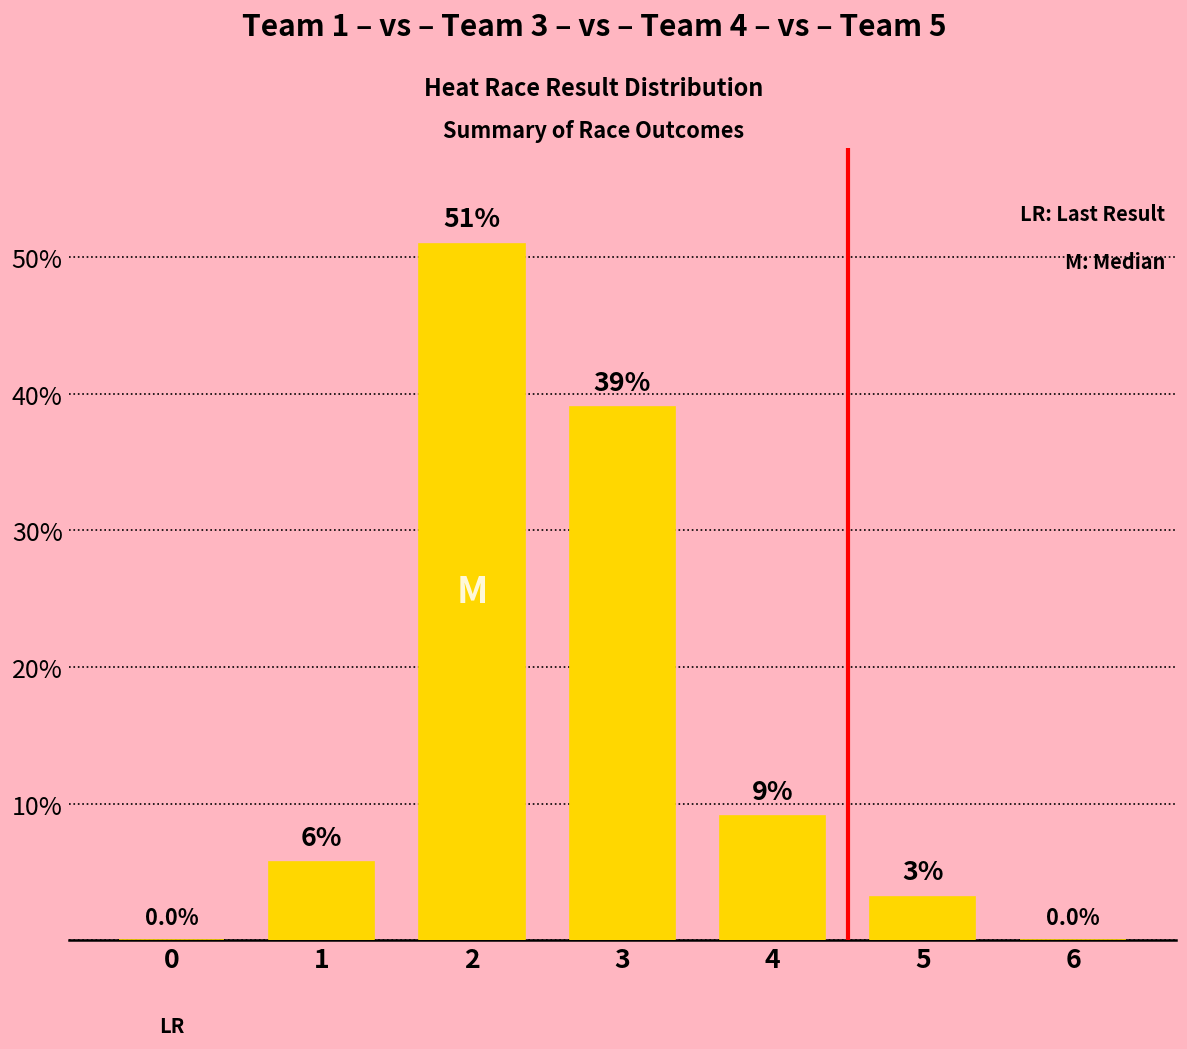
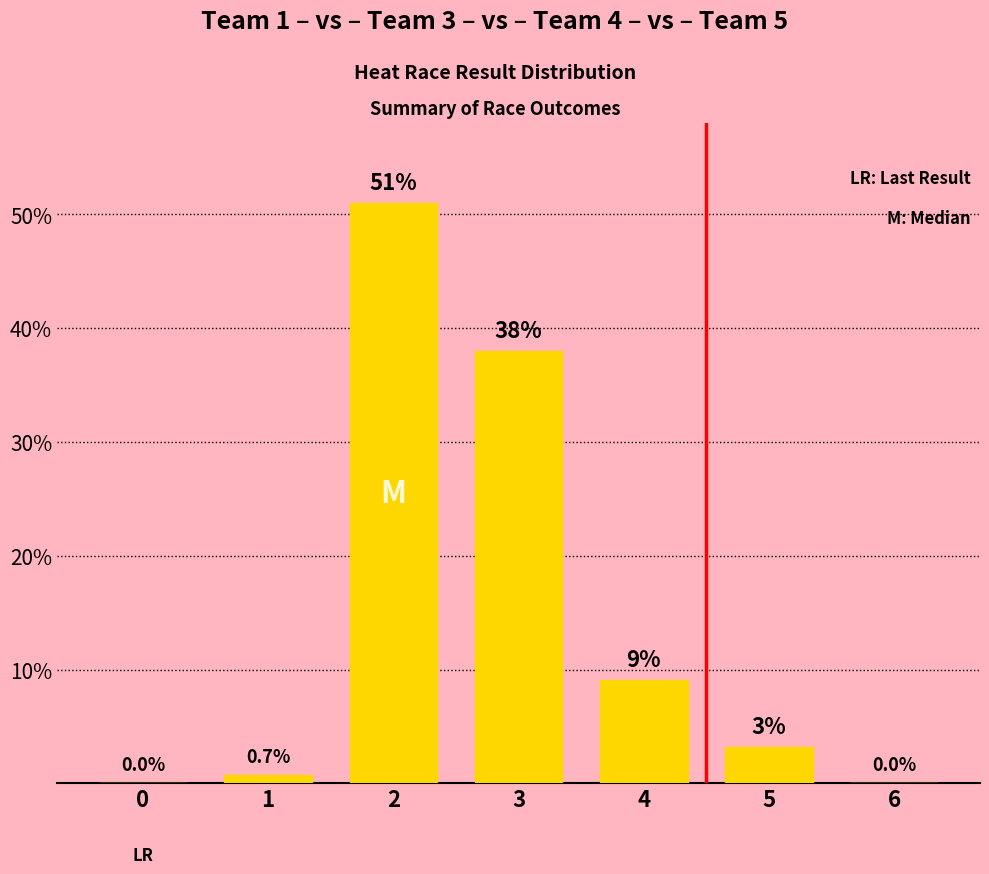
  {
    "0": "0.0%",
-   "1": "6%",
+   "1": "0.7%",
    "2": "51%",
-   "3": "39%",
+   "3": "38%",
    "4": "9%",
    "5": "3%",
    "6": "0.0%"
  }
